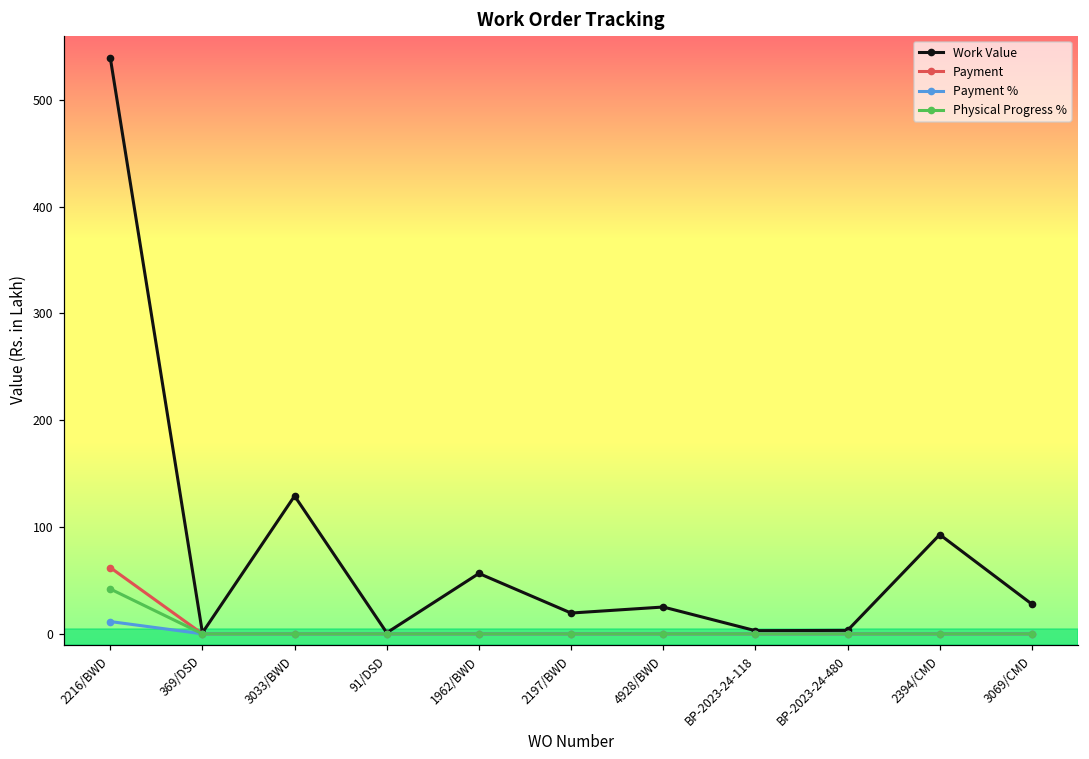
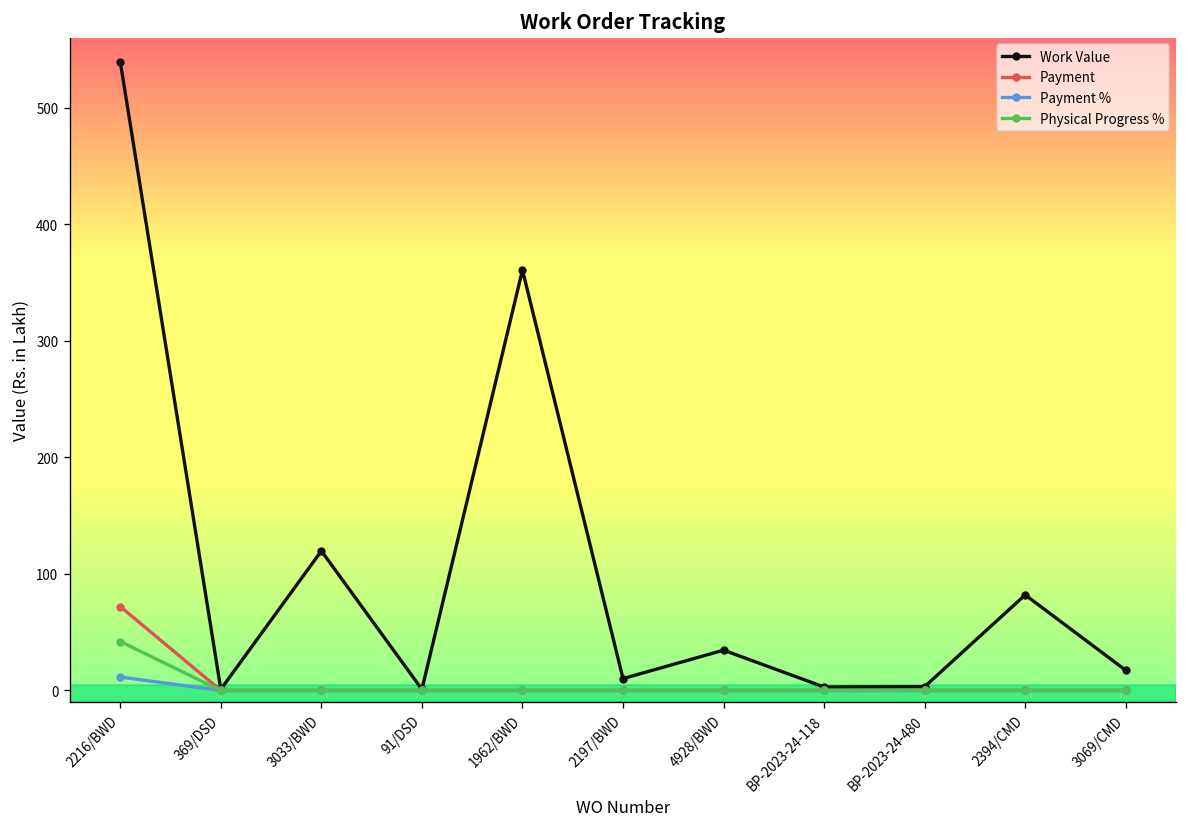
  {
    "Work Value": {
      "2216/BWD": 540,
-     "3033/BWD": 130,
-     "1962/BWD": 60,
-     "2197/BWD": 20,
-     "4928/BWD": 25,
-     "2394/CMD": 90,
-     "3069/CMD": 30
+     "3033/BWD": 120,
+     "1962/BWD": 360,
+     "2197/BWD": 10,
+     "4928/BWD": 35,
+     "2394/CMD": 80,
+     "3069/CMD": 20
    },
    "Payment": {
-     "2216/BWD": 60
+     "2216/BWD": 70
    },
    "Payment %": {
      "2216/BWD": 10
    },
    "Physical Progress %": {
      "2216/BWD": 40
    }
  }
